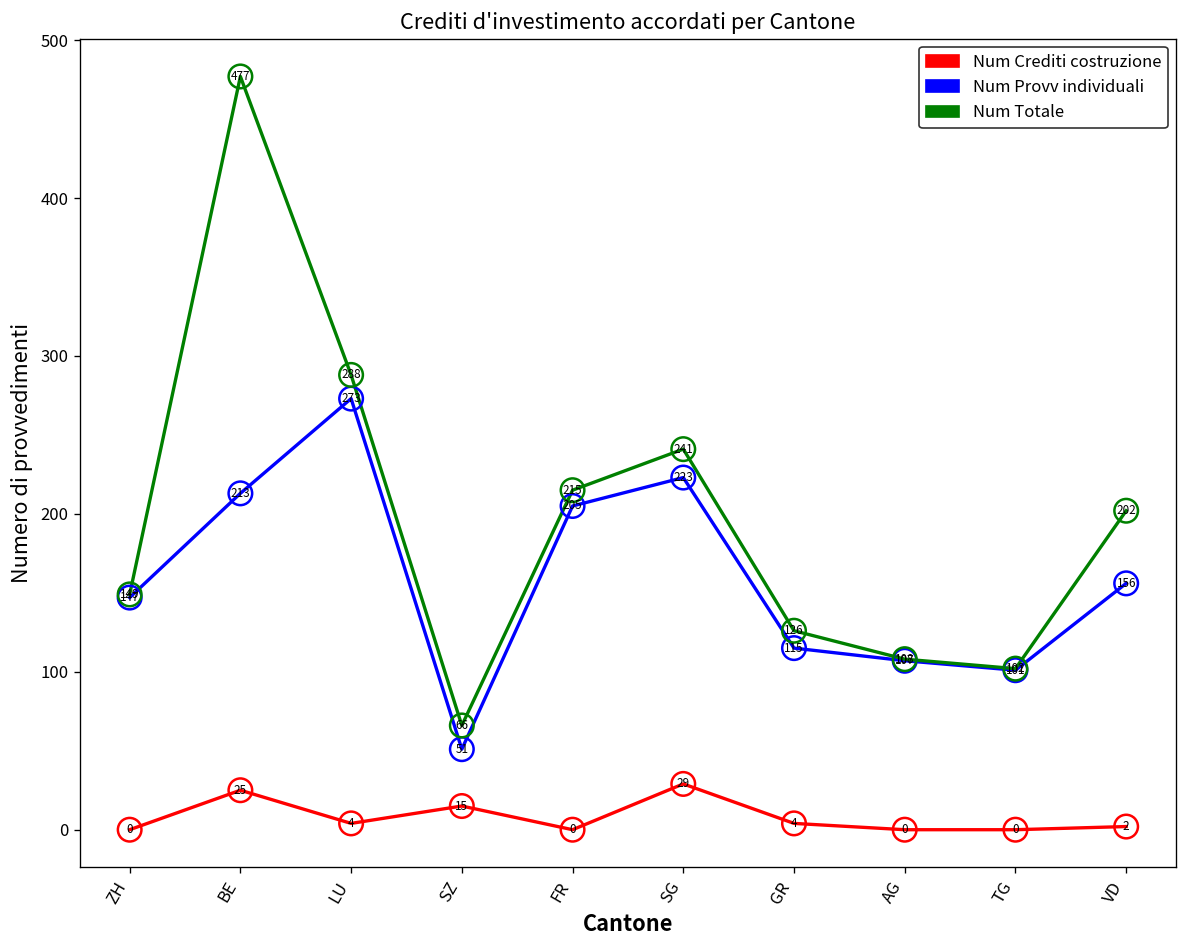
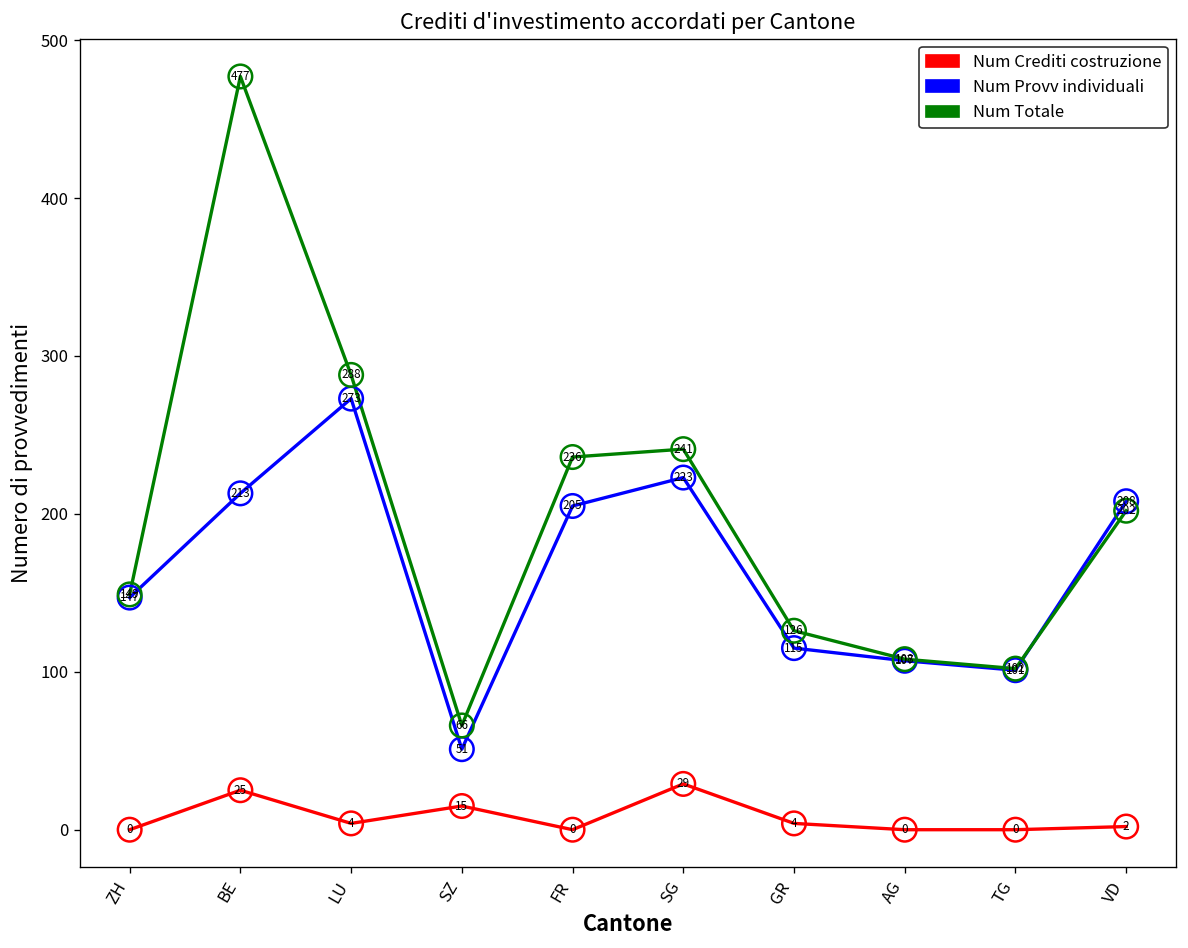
  {
    "Num Provv individuali": {
-     "VD": 156
+     "VD": 208
    },
    "Num Totale": {
-     "FR": 215
+     "FR": 236
    }
  }
